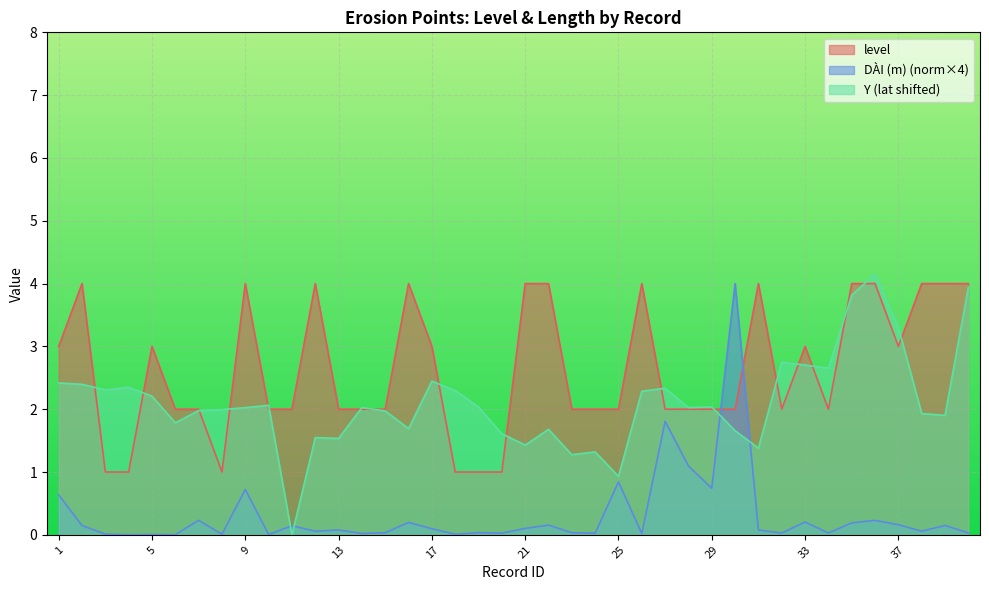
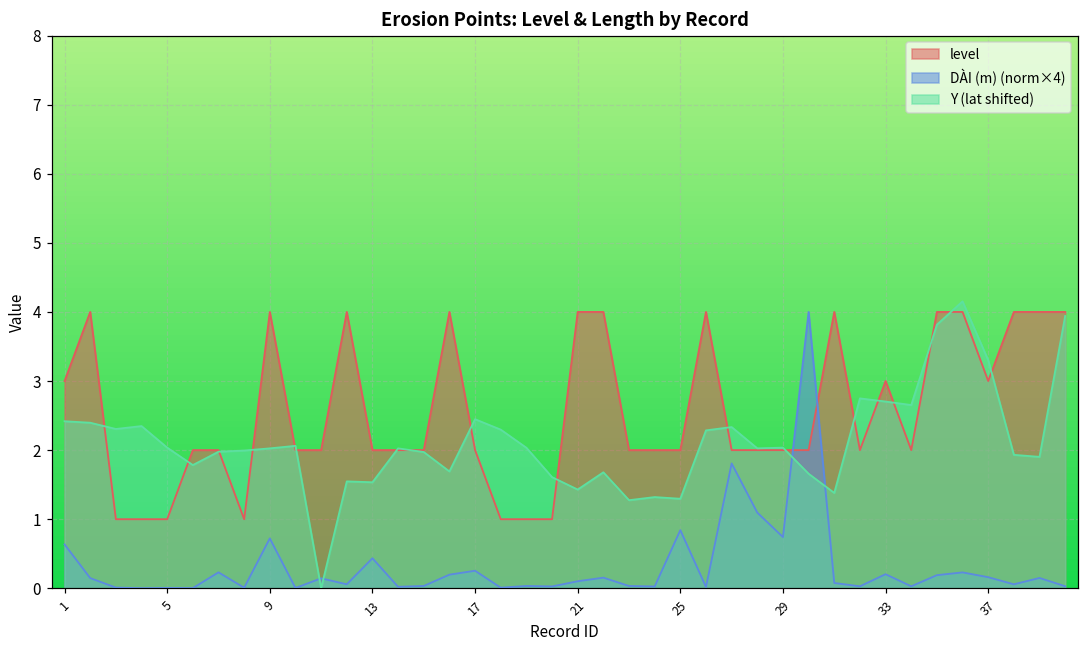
  {
    "level": {
      "1": 3,
-     "5": 3,
+     "5": 1,
      "9": 4,
      "13": 2,
-     "17": 3,
+     "17": 2,
      "21": 4,
      "25": 2,
      "33": 3,
      "37": 3
    },
    "DÀI (m) (norm×4)": {
      "1": 0.6,
      "5": 0.0,
      "9": 0.7,
-     "13": 0.1,
-     "17": 0.1,
+     "13": 0.4,
+     "17": 0.3,
      "21": 0.1,
      "25": 0.8,
      "29": 0.7,
      "33": 0.2,
      "37": 0.2
    },
    "Y (lat shifted)": {
      "1": 2.4,
-     "5": 2.2,
+     "5": 2.0,
      "9": 2.0,
      "13": 1.5,
      "17": 2.4,
      "21": 1.4,
-     "25": 0.9,
+     "25": 1.3,
      "33": 2.7,
      "37": 3.3
    }
  }
